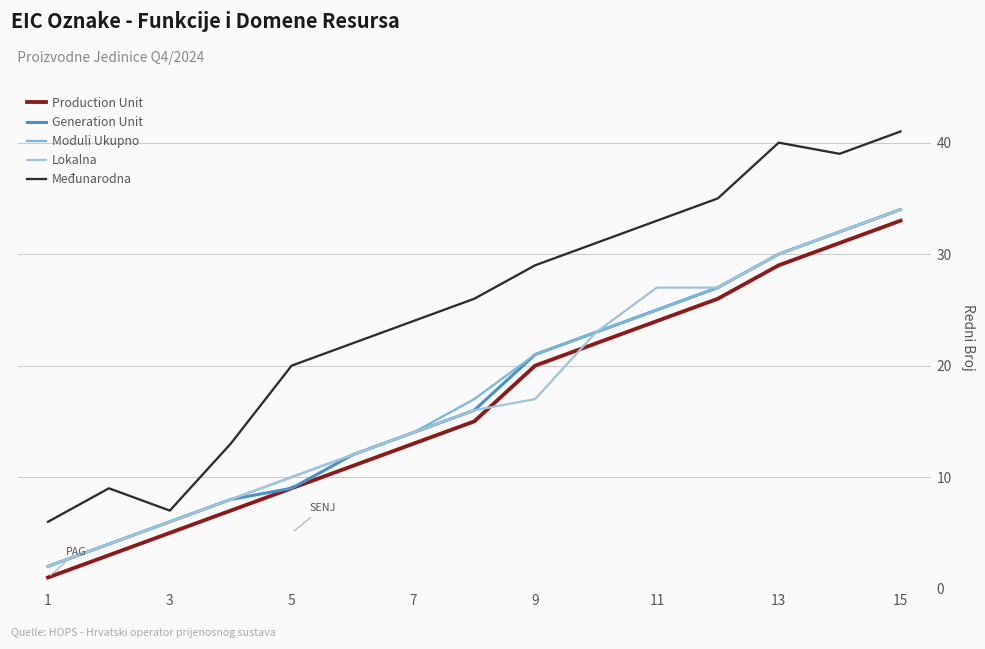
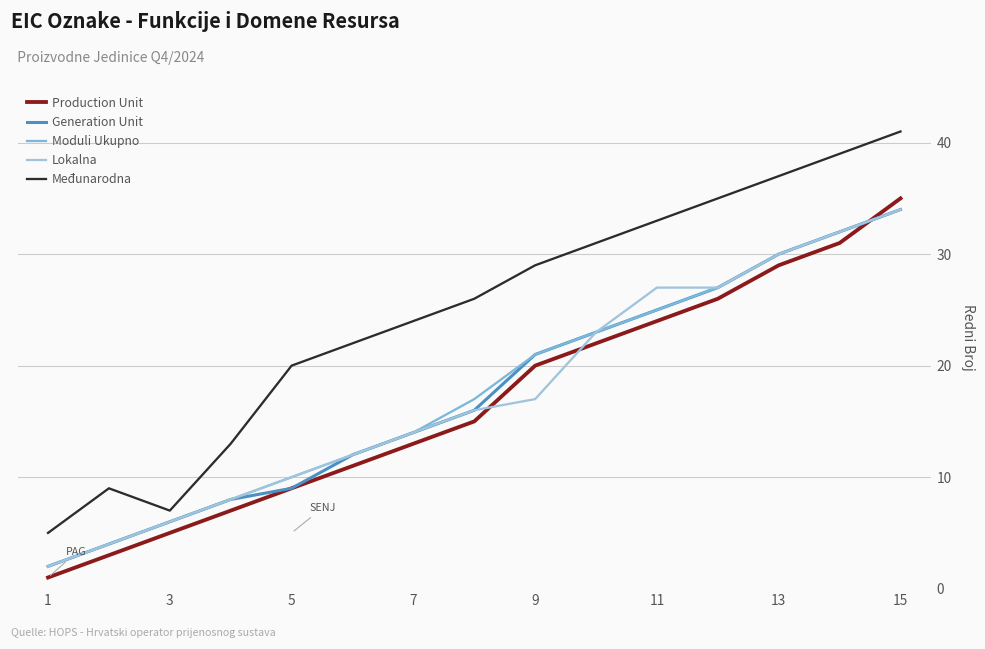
  {
    "Production Unit": {
      "1": 1,
      "3": 5,
      "7": 13,
      "9": 20,
      "11": 24,
      "13": 29,
-     "15": 33
+     "15": 35
    },
    "Međunarodna": {
-     "1": 6,
+     "1": 5,
      "3": 7,
      "5": 20,
      "7": 24,
      "9": 29,
      "11": 33,
-     "13": 40,
+     "13": 37,
      "15": 41
    }
  }
